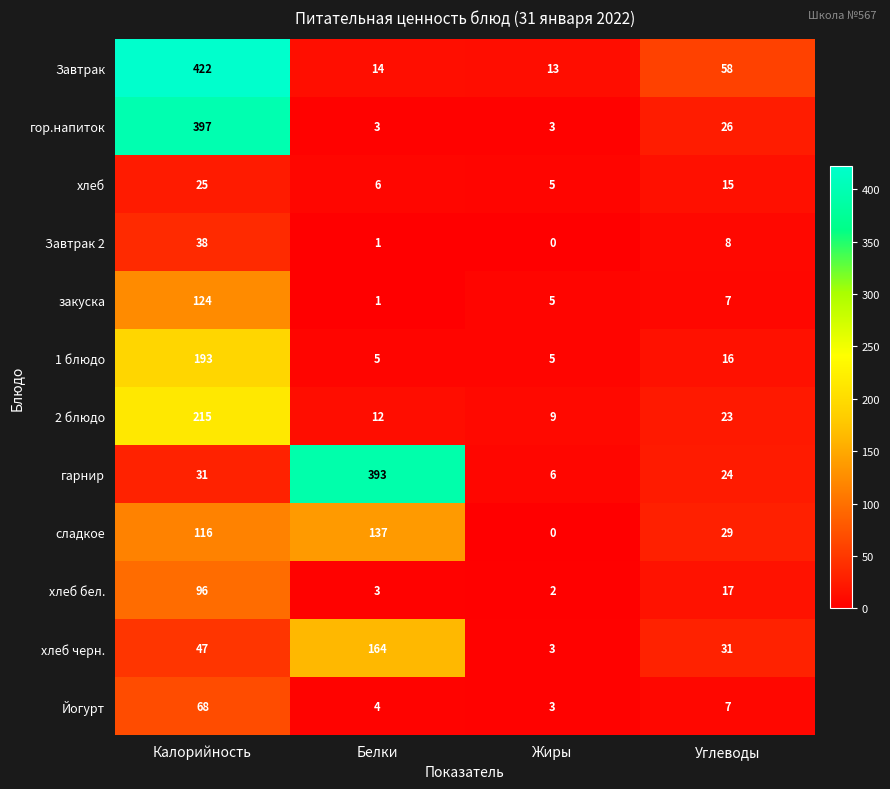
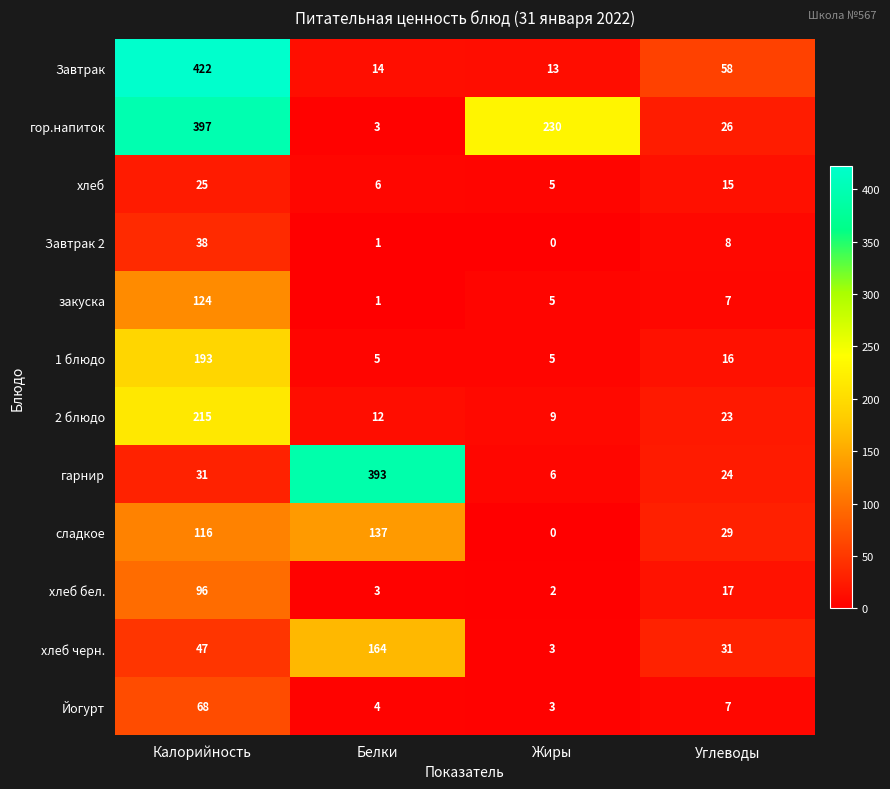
  {
    "Завтрак": {
      "Калорийность": 422,
      "Белки": 14,
      "Жиры": 13,
      "Углеводы": 58
    },
    "гор.напиток": {
      "Калорийность": 397,
      "Белки": 3,
-     "Жиры": 3,
+     "Жиры": 230,
      "Углеводы": 26
    },
    "хлеб": {
      "Калорийность": 25,
      "Белки": 6,
      "Жиры": 5,
      "Углеводы": 15
    },
    "Завтрак 2": {
      "Калорийность": 38,
      "Белки": 1,
      "Жиры": 0,
      "Углеводы": 8
    },
    "закуска": {
      "Калорийность": 124,
      "Белки": 1,
      "Жиры": 5,
      "Углеводы": 7
    },
    "1 блюдо": {
      "Калорийность": 193,
      "Белки": 5,
      "Жиры": 5,
      "Углеводы": 16
    },
    "2 блюдо": {
      "Калорийность": 215,
      "Белки": 12,
      "Жиры": 9,
      "Углеводы": 23
    },
    "гарнир": {
      "Калорийность": 31,
      "Белки": 393,
      "Жиры": 6,
      "Углеводы": 24
    },
    "сладкое": {
      "Калорийность": 116,
      "Белки": 137,
      "Жиры": 0,
      "Углеводы": 29
    },
    "хлеб бел.": {
      "Калорийность": 96,
      "Белки": 3,
      "Жиры": 2,
      "Углеводы": 17
    },
    "хлеб черн.": {
      "Калорийность": 47,
      "Белки": 164,
      "Жиры": 3,
      "Углеводы": 31
    },
    "Йогурт": {
      "Калорийность": 68,
      "Белки": 4,
      "Жиры": 3,
      "Углеводы": 7
    }
  }
